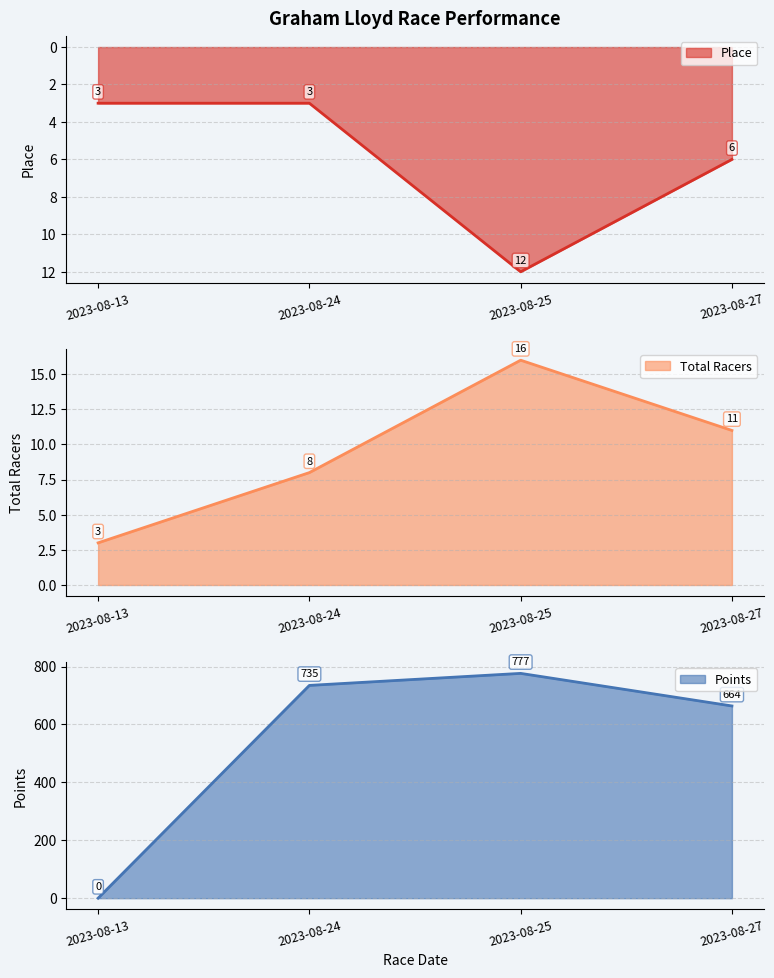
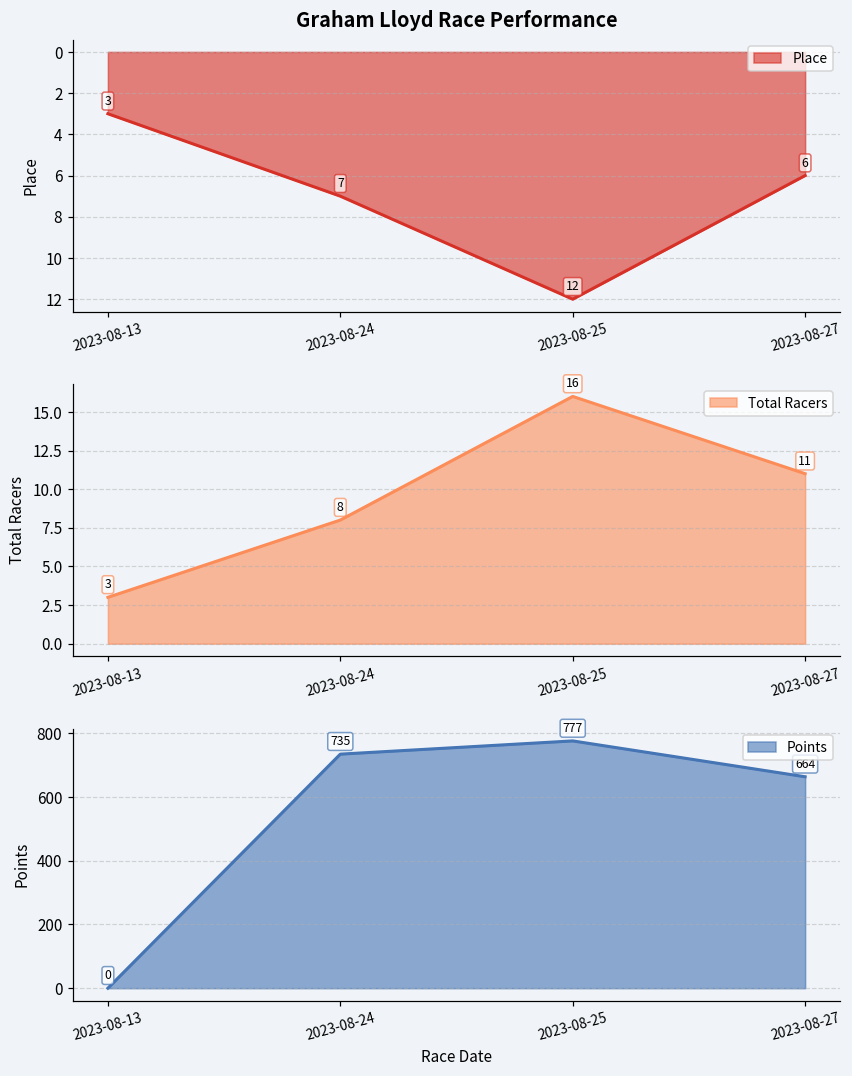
  {
    "Graham Lloyd Race Performance": {
-     "2023-08-24": 3
+     "2023-08-24": 7
    }
  }
